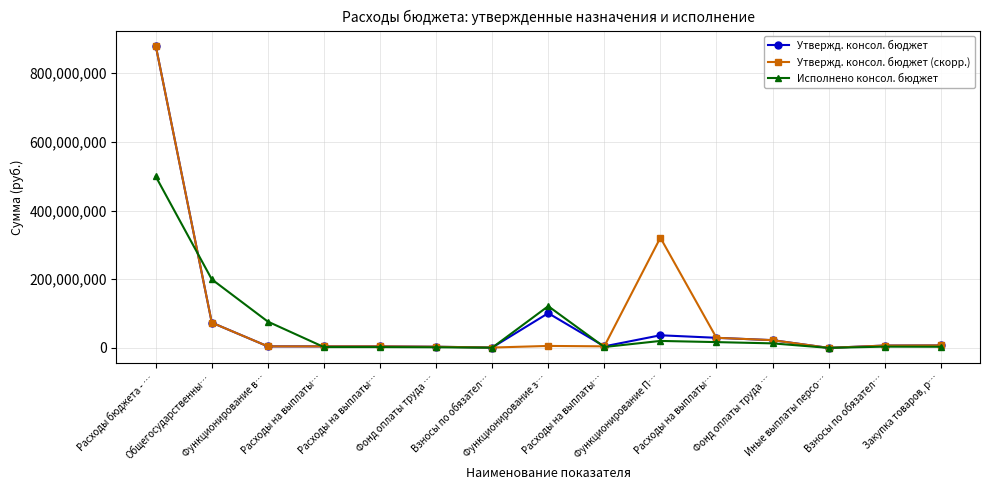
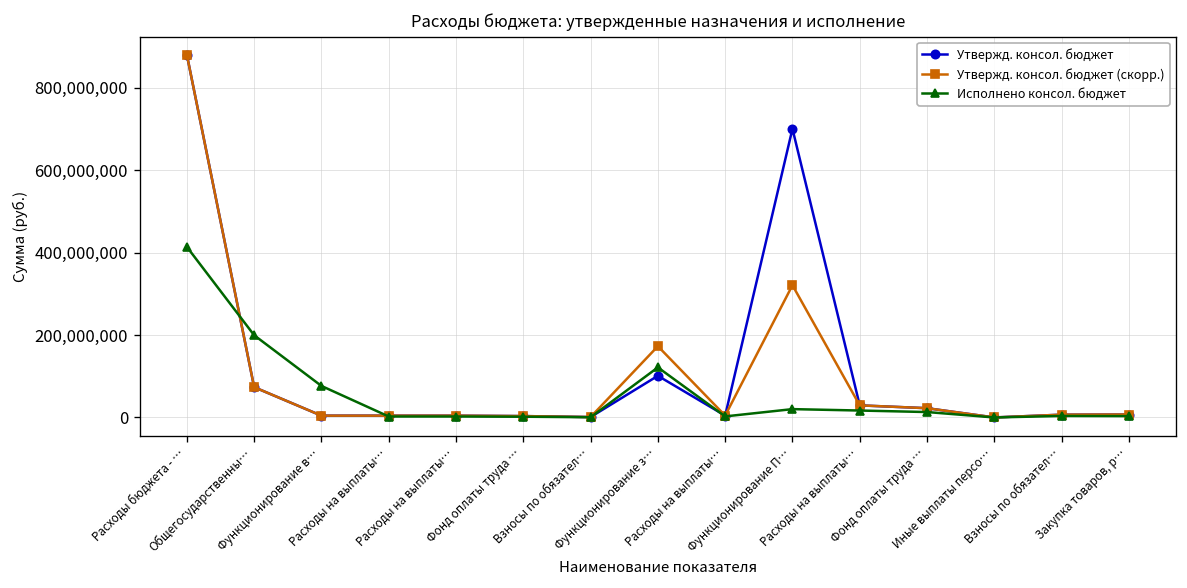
  {
    "Утвержд. консол. бюджет": {
      "Функционирование з…": "100,000,000",
-     "Функционирование П…": "40,000,000"
+     "Функционирование П…": "700,000,000"
    },
    "Утвержд. консол. бюджет (скорр.)": {
-     "Функционирование з…": "10,000,000",
+     "Функционирование з…": "170,000,000",
      "Функционирование П…": "320,000,000"
    },
    "Исполнено консол. бюджет": {
-     "Расходы бюджета - …": "500,000,000",
+     "Расходы бюджета - …": "410,000,000",
      "Общегосударственны…": "200,000,000",
      "Функционирование в…": "80,000,000",
      "Функционирование з…": "120,000,000",
      "Функционирование П…": "20,000,000"
    }
  }
